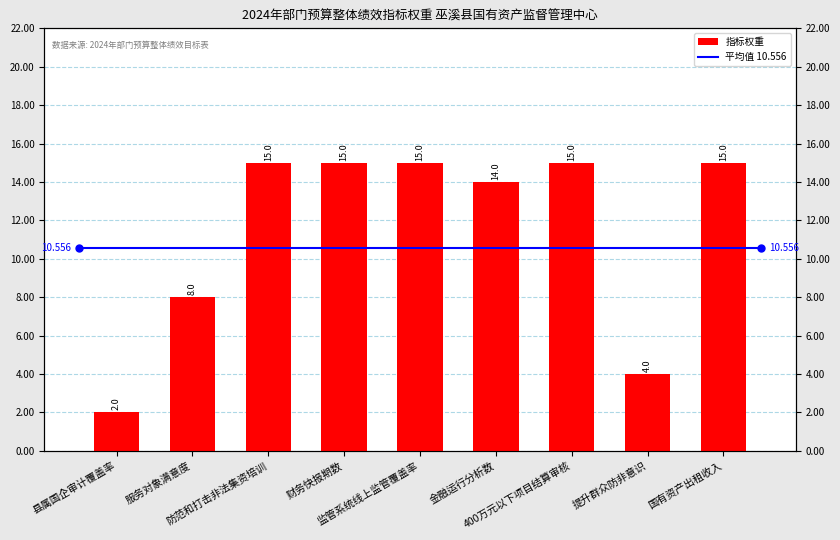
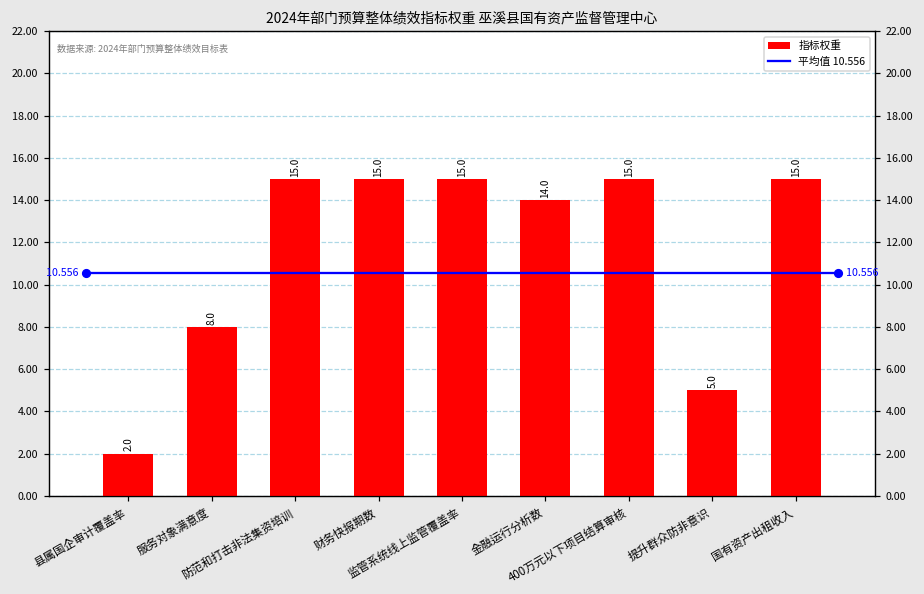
  {
    "指标权重": {
      "县属国企审计覆盖率": 2.0,
      "服务对象满意度": 8.0,
      "防范和打击非法集资培训": 15.0,
      "财务快报期数": 15.0,
      "监管系统线上监管覆盖率": 15.0,
      "金融运行分析数": 14.0,
      "400万元以下项目结算审核": 15.0,
-     "提升群众防非意识": 4.0,
+     "提升群众防非意识": 5.0,
      "国有资产出租收入": 15.0
    }
  }
